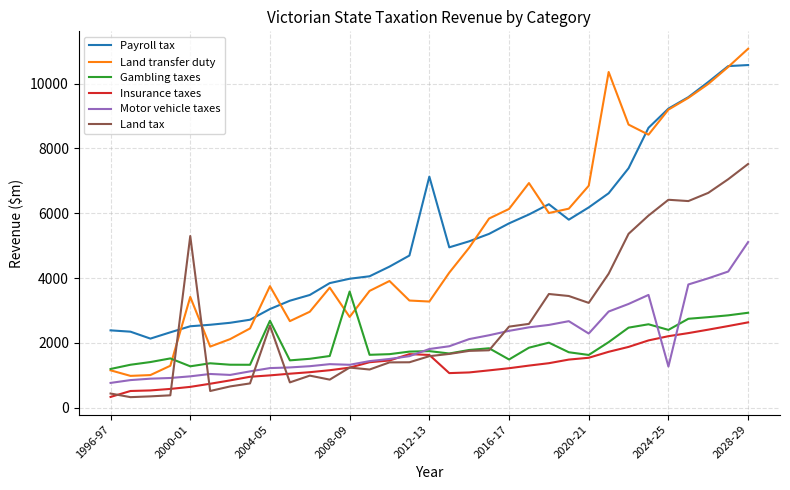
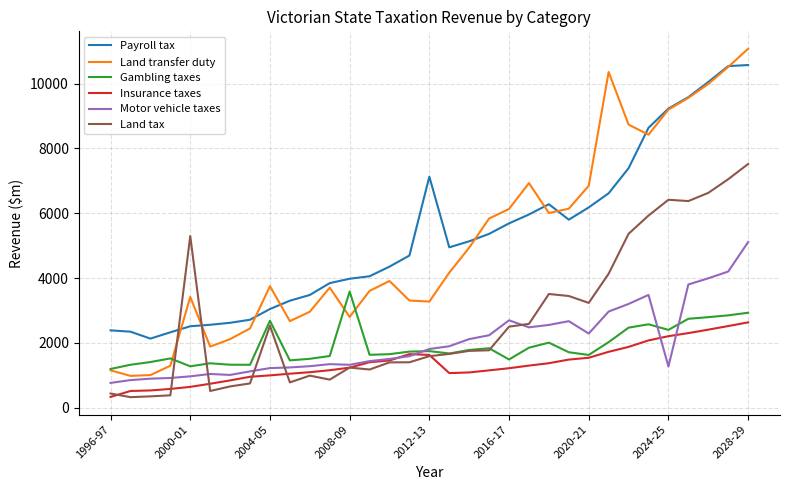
  {
    "Payroll tax": {
      "1996-97": 2400,
      "2000-01": 2500,
      "2004-05": 3000,
      "2008-09": 4000,
      "2012-13": 7100,
      "2016-17": 5700,
      "2020-21": 6200,
      "2028-29": 10600
    },
    "Land transfer duty": {
      "2000-01": 3400,
      "2004-05": 3800,
      "2008-09": 2800,
      "2012-13": 3300,
      "2016-17": 6100,
      "2020-21": 6800,
      "2028-29": 11100
    },
    "Gambling taxes": {
      "2000-01": 1300,
      "2004-05": 2700,
      "2008-09": 3600,
      "2016-17": 1500,
      "2020-21": 1600,
      "2024-25": 2400,
      "2028-29": 2900
    },
    "Insurance taxes": {
      "1996-97": 300,
      "2000-01": 600,
      "2004-05": 1000,
      "2016-17": 1200,
      "2020-21": 1500,
      "2024-25": 2200,
      "2028-29": 2600
    },
    "Motor vehicle taxes": {
      "1996-97": 800,
      "2000-01": 1000,
      "2004-05": 1200,
      "2008-09": 1300,
-     "2016-17": 2400,
+     "2016-17": 2700,
      "2020-21": 2300,
      "2024-25": 1300,
      "2028-29": 5100
    },
    "Land tax": {
      "1996-97": 400,
      "2000-01": 5300,
      "2004-05": 2500,
      "2016-17": 2500,
      "2020-21": 3200,
      "2024-25": 6400,
      "2028-29": 7500
    }
  }
